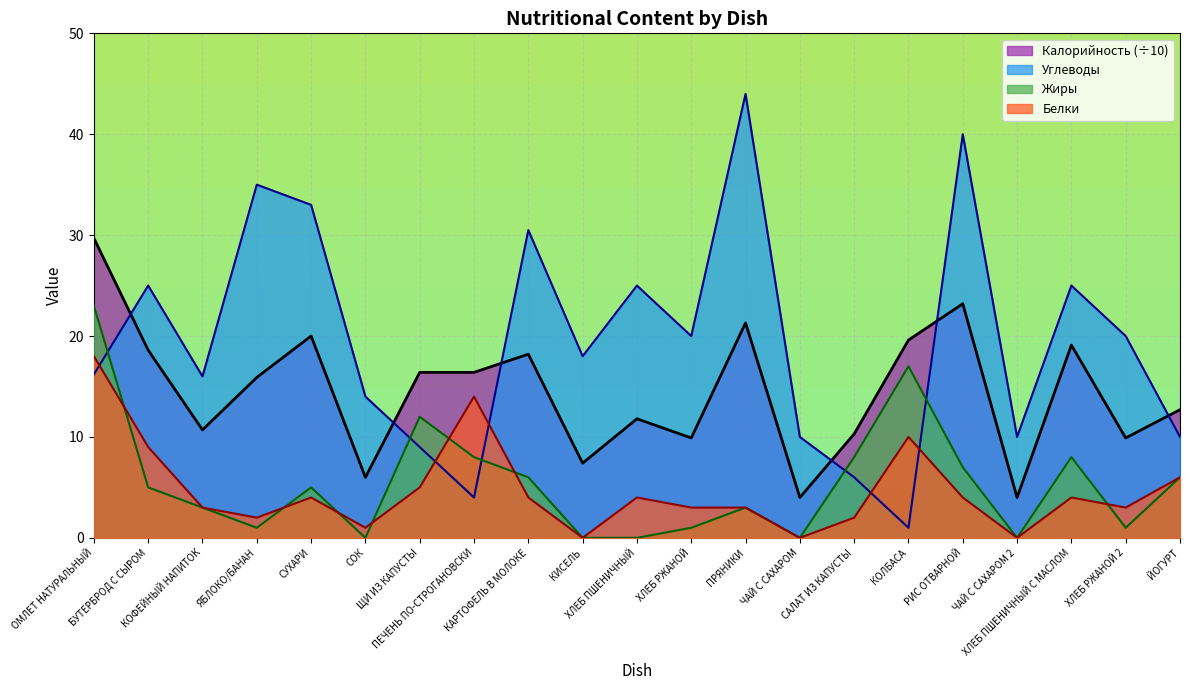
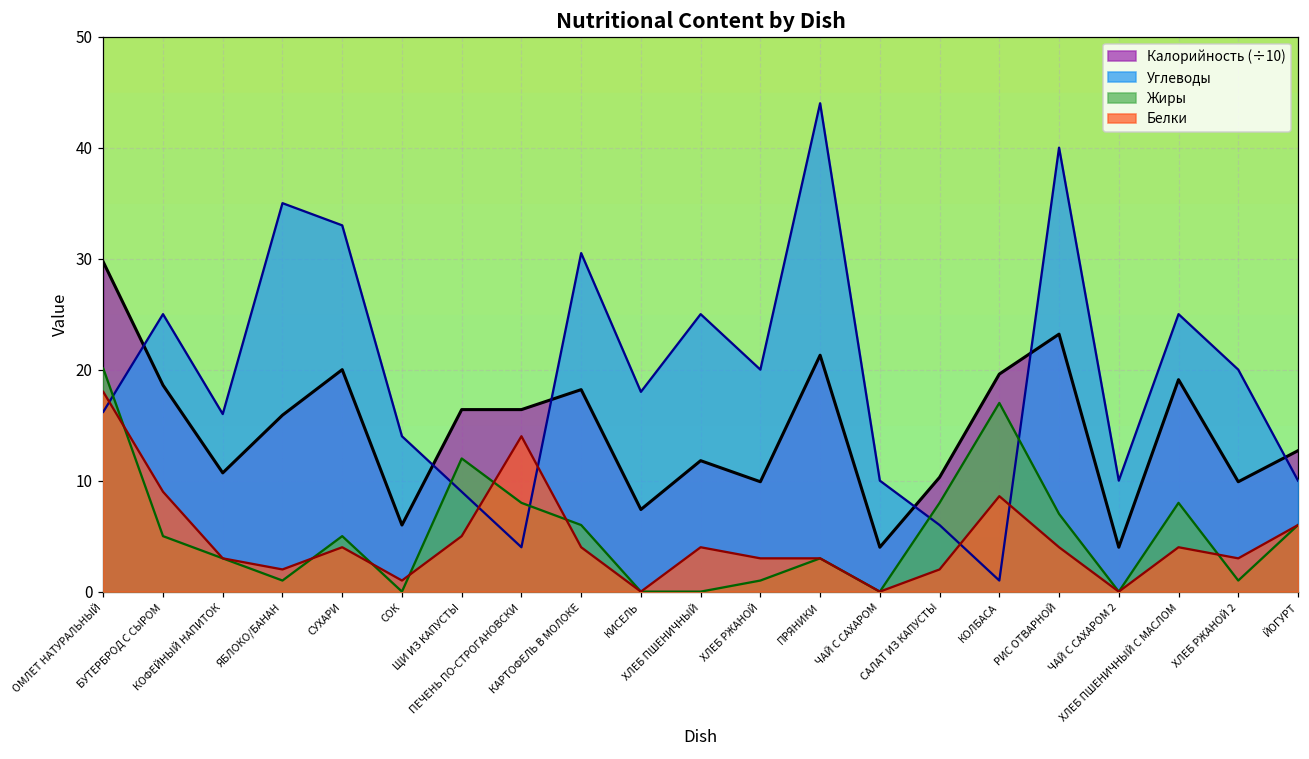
  {
    "Калорийность (÷10)": {
      "ОМЛЕТ НАТУРАЛЬНЫЙ": 29.7,
      "БУТЕРБРОД С СЫРОМ": 18.6,
      "КОФЕЙНЫЙ НАПИТОК": 10.7,
      "ЯБЛОКО/БАНАН": 15.9,
      "СУХАРИ": 20.0,
      "СОК": 6.0,
      "ЩИ ИЗ КАПУСТЫ": 16.4,
      "ПЕЧЕНЬ ПО-СТРОГАНОВСКИ": 16.4,
      "КАРТОФЕЛЬ В МОЛОКЕ": 18.2,
      "КИСЕЛЬ": 7.4,
      "ХЛЕБ ПШЕНИЧНЫЙ": 11.8,
      "ХЛЕБ РЖАНОЙ": 9.9,
      "ПРЯНИКИ": 21.3,
      "ЧАЙ С САХАРОМ": 4.0,
      "САЛАТ ИЗ КАПУСТЫ": 10.3,
      "КОЛБАСА": 19.6,
      "РИС ОТВАРНОЙ": 23.2,
      "ЧАЙ С САХАРОМ 2": 4.0,
      "ХЛЕБ ПШЕНИЧНЫЙ С МАСЛОМ": 19.1,
      "ХЛЕБ РЖАНОЙ 2": 9.9,
      "ЙОГУРТ": 12.7
    },
    "Углеводы": {
      "ОМЛЕТ НАТУРАЛЬНЫЙ": 16.2,
      "БУТЕРБРОД С СЫРОМ": 25.0,
      "КОФЕЙНЫЙ НАПИТОК": 16.0,
      "ЯБЛОКО/БАНАН": 35.0,
      "СУХАРИ": 33.0,
      "СОК": 14.0,
      "ЩИ ИЗ КАПУСТЫ": 9.0,
      "ПЕЧЕНЬ ПО-СТРОГАНОВСКИ": 4.0,
      "КАРТОФЕЛЬ В МОЛОКЕ": 30.5,
      "КИСЕЛЬ": 18.0,
      "ХЛЕБ ПШЕНИЧНЫЙ": 25.0,
      "ХЛЕБ РЖАНОЙ": 20.0,
      "ПРЯНИКИ": 44.0,
      "ЧАЙ С САХАРОМ": 10.0,
      "САЛАТ ИЗ КАПУСТЫ": 6.0,
      "КОЛБАСА": 1.0,
      "РИС ОТВАРНОЙ": 40.0,
      "ЧАЙ С САХАРОМ 2": 10.0,
      "ХЛЕБ ПШЕНИЧНЫЙ С МАСЛОМ": 25.0,
      "ХЛЕБ РЖАНОЙ 2": 20.0,
      "ЙОГУРТ": 10.0
    },
    "Жиры": {
-     "ОМЛЕТ НАТУРАЛЬНЫЙ": 23.0,
+     "ОМЛЕТ НАТУРАЛЬНЫЙ": 20.1,
      "БУТЕРБРОД С СЫРОМ": 5.0,
      "ЯБЛОКО/БАНАН": 1.0,
      "СУХАРИ": 5.0,
      "СОК": 0.0,
      "ЩИ ИЗ КАПУСТЫ": 12.0,
      "ПЕЧЕНЬ ПО-СТРОГАНОВСКИ": 8.0,
      "КАРТОФЕЛЬ В МОЛОКЕ": 6.0,
      "ХЛЕБ ПШЕНИЧНЫЙ": 0.0,
      "ХЛЕБ РЖАНОЙ": 1.0,
      "САЛАТ ИЗ КАПУСТЫ": 8.0,
      "КОЛБАСА": 17.0,
      "РИС ОТВАРНОЙ": 7.0,
      "ХЛЕБ ПШЕНИЧНЫЙ С МАСЛОМ": 8.0,
      "ХЛЕБ РЖАНОЙ 2": 1.0
    },
    "Белки": {
      "ОМЛЕТ НАТУРАЛЬНЫЙ": 18.0,
      "БУТЕРБРОД С СЫРОМ": 9.0,
      "ЯБЛОКО/БАНАН": 2.0,
      "СУХАРИ": 4.0,
      "СОК": 1.0,
      "ЩИ ИЗ КАПУСТЫ": 5.0,
      "ПЕЧЕНЬ ПО-СТРОГАНОВСКИ": 14.0,
      "КАРТОФЕЛЬ В МОЛОКЕ": 4.0,
      "ХЛЕБ ПШЕНИЧНЫЙ": 4.0,
      "ХЛЕБ РЖАНОЙ": 3.0,
      "САЛАТ ИЗ КАПУСТЫ": 2.0,
-     "КОЛБАСА": 10.0,
+     "КОЛБАСА": 8.6,
      "РИС ОТВАРНОЙ": 4.0,
      "ХЛЕБ ПШЕНИЧНЫЙ С МАСЛОМ": 4.0,
      "ХЛЕБ РЖАНОЙ 2": 3.0
    }
  }
